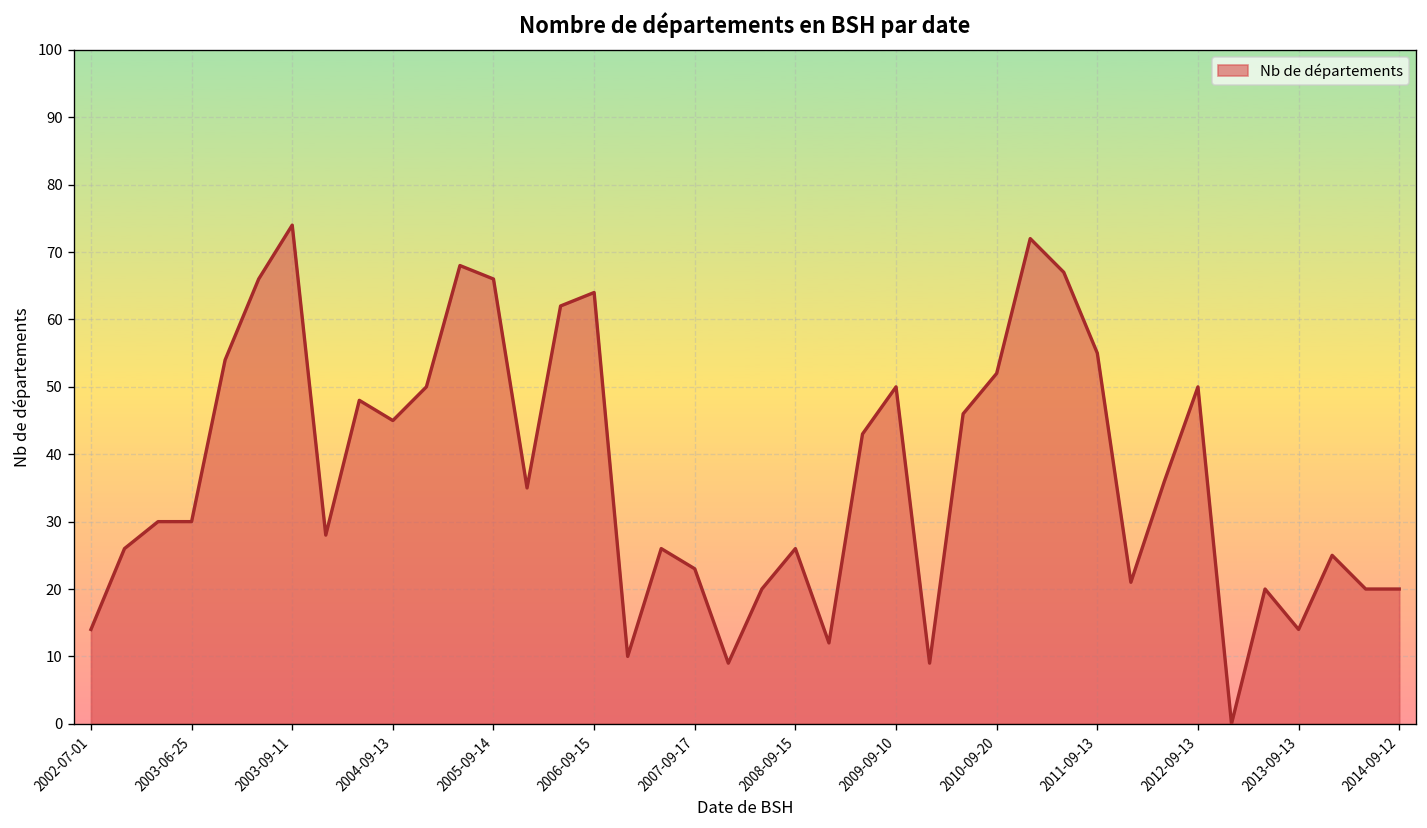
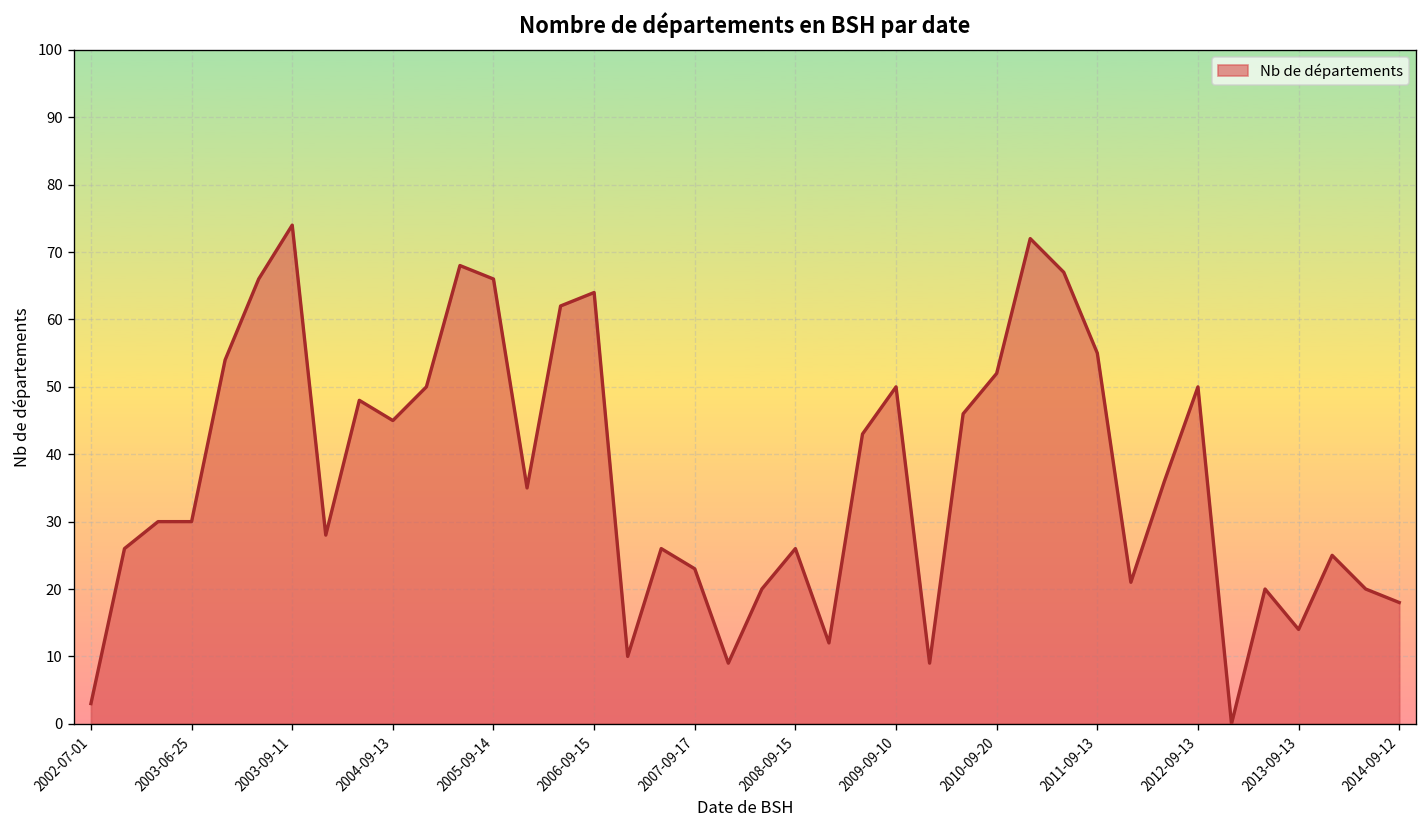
  {
-   "2002-07-01": 14,
+   "2002-07-01": 3,
    "2003-06-25": 30,
    "2003-09-11": 74,
    "2004-09-13": 45,
    "2005-09-14": 66,
    "2006-09-15": 64,
    "2007-09-17": 23,
    "2008-09-15": 26,
    "2009-09-10": 50,
    "2010-09-20": 52,
    "2011-09-13": 55,
    "2012-09-13": 50,
    "2013-09-13": 14,
-   "2014-09-12": 20
+   "2014-09-12": 18
  }
